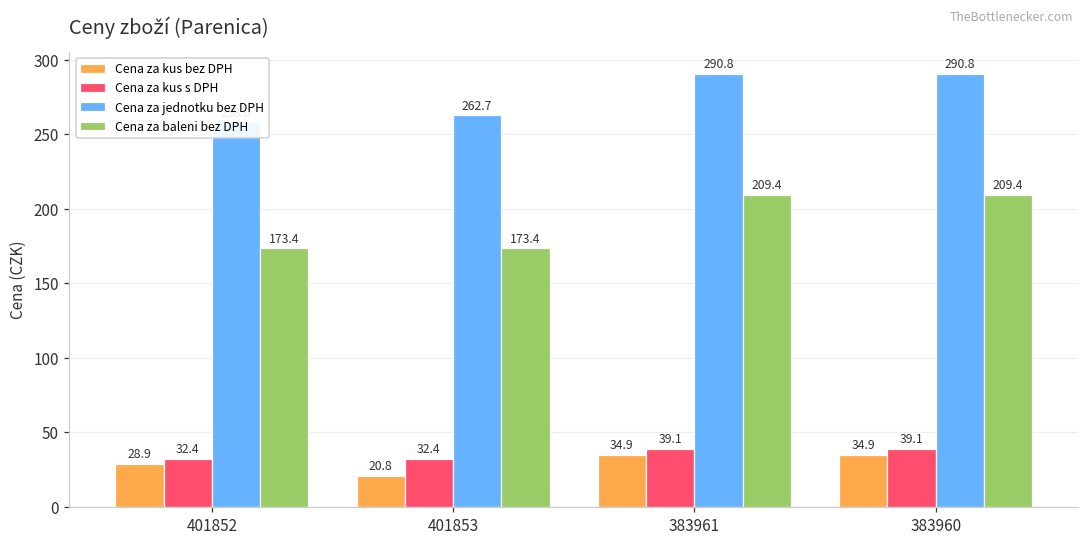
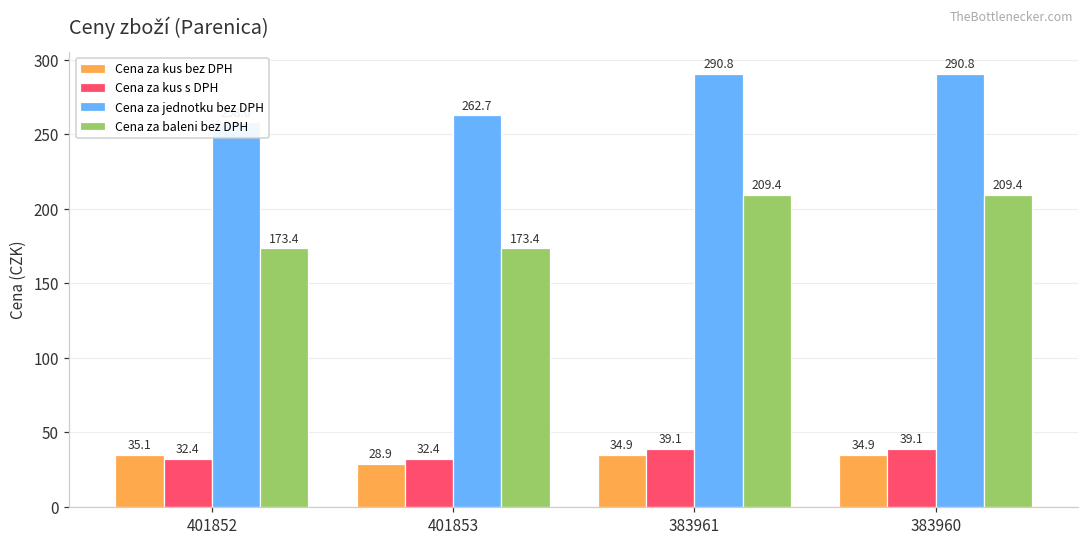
  {
    "Cena za kus bez DPH": {
-     "401852": 28.9,
-     "401853": 20.8,
+     "401852": 35.1,
+     "401853": 28.9,
      "383961": 34.9,
      "383960": 34.9
    },
    "Cena za kus s DPH": {
      "401852": 32.4,
      "401853": 32.4,
      "383961": 39.1,
      "383960": 39.1
    },
    "Cena za jednotku bez DPH": {
      "401853": 262.7,
      "383961": 290.8,
      "383960": 290.8
    },
    "Cena za baleni bez DPH": {
      "401852": 173.4,
      "401853": 173.4,
      "383961": 209.4,
      "383960": 209.4
    }
  }
